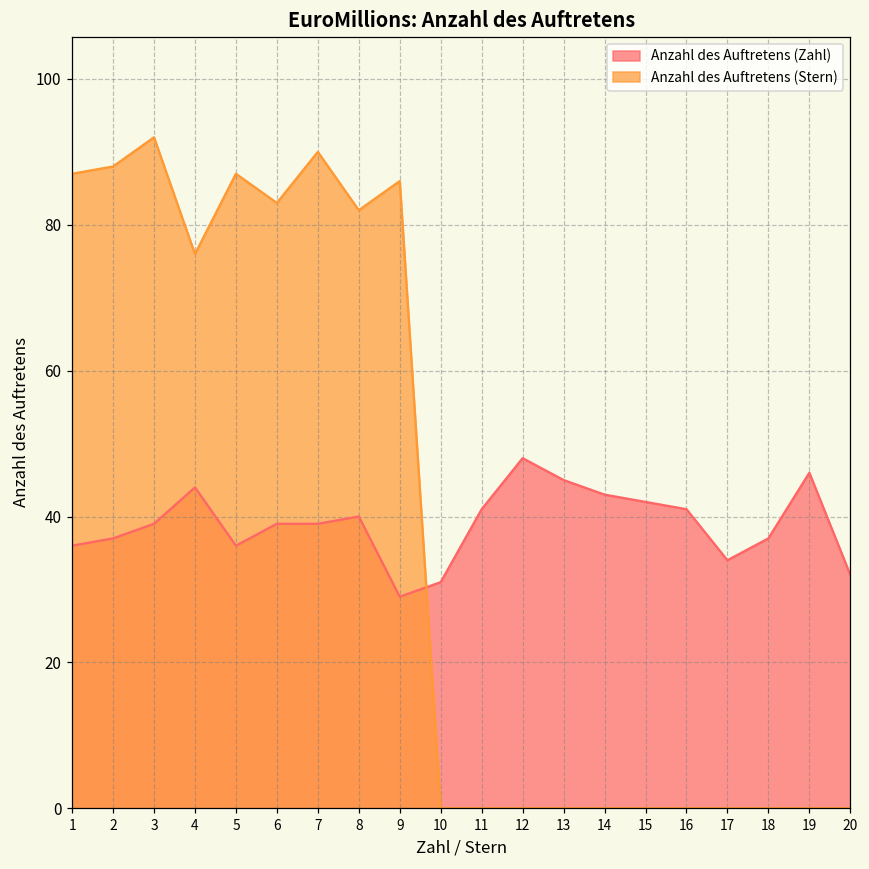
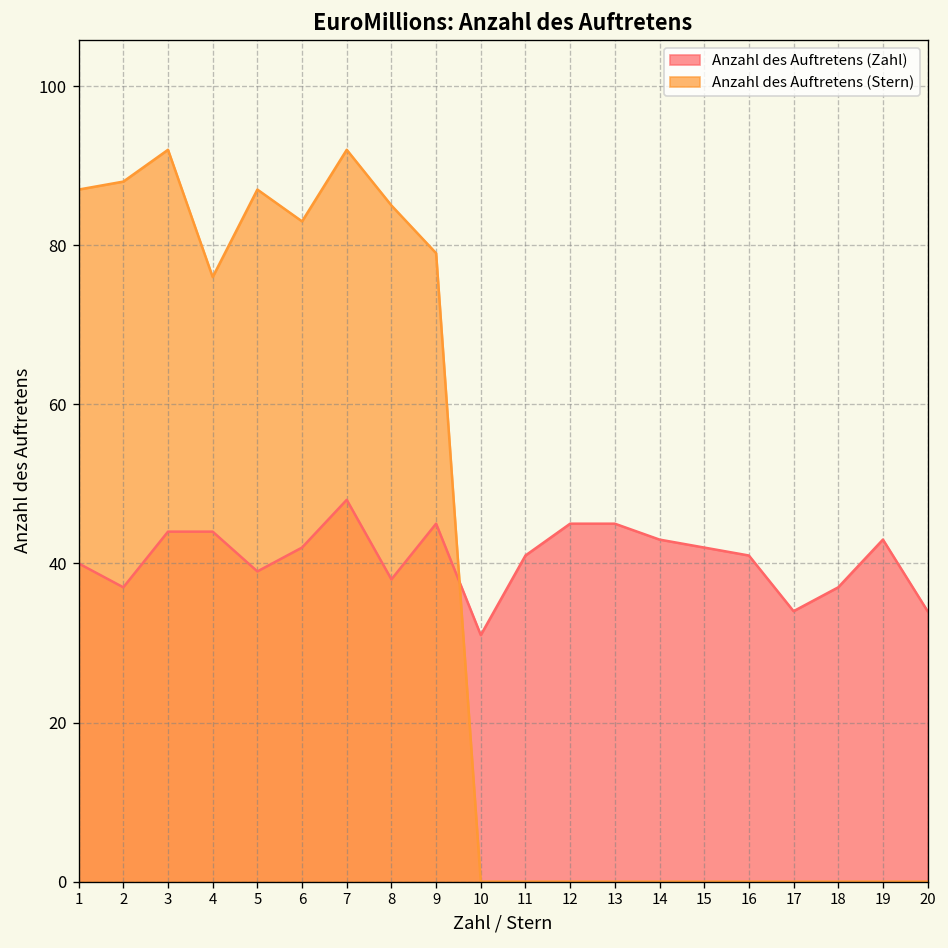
  {
    "Anzahl des Auftretens (Zahl)": {
-     "1": 36,
+     "1": 40,
      "2": 37,
-     "3": 39,
+     "3": 44,
      "4": 44,
-     "5": 36,
-     "6": 39,
-     "7": 39,
-     "8": 40,
-     "9": 29,
+     "5": 39,
+     "6": 42,
+     "7": 48,
+     "8": 38,
+     "9": 45,
      "10": 31,
      "11": 41,
-     "12": 48,
+     "12": 45,
      "13": 45,
      "14": 43,
      "15": 42,
      "16": 41,
      "17": 34,
      "18": 37,
-     "19": 46,
-     "20": 32
+     "19": 43,
+     "20": 34
    },
    "Anzahl des Auftretens (Stern)": {
      "1": 87,
      "2": 88,
      "3": 92,
      "4": 76,
      "5": 87,
      "6": 83,
-     "7": 90,
-     "8": 82,
-     "9": 86,
+     "7": 92,
+     "8": 85,
+     "9": 79,
      "10": 0,
      "11": 0,
      "12": 0,
      "13": 0,
      "14": 0,
      "15": 0,
      "16": 0,
      "17": 0,
      "18": 0,
      "19": 0,
      "20": 0
    }
  }
